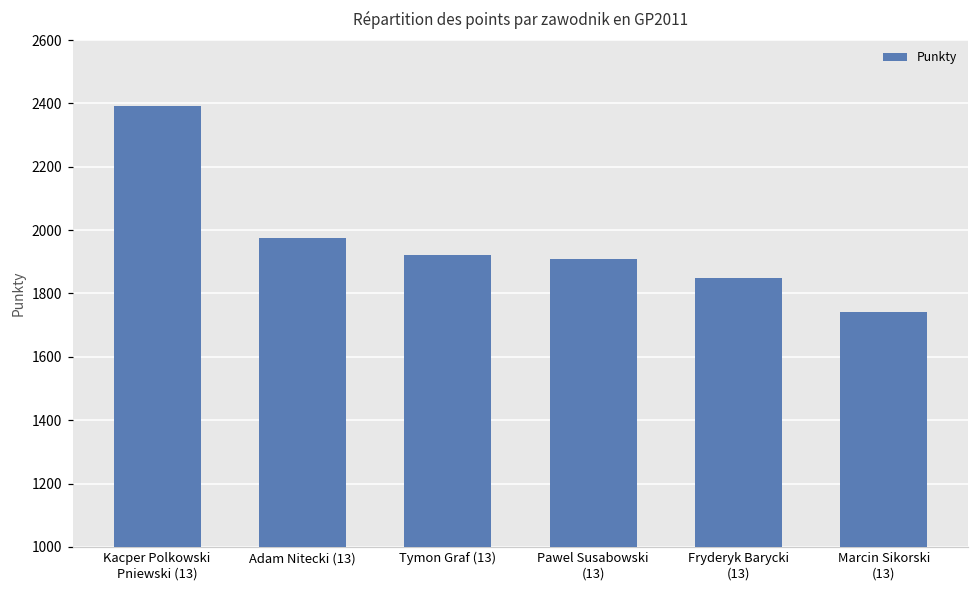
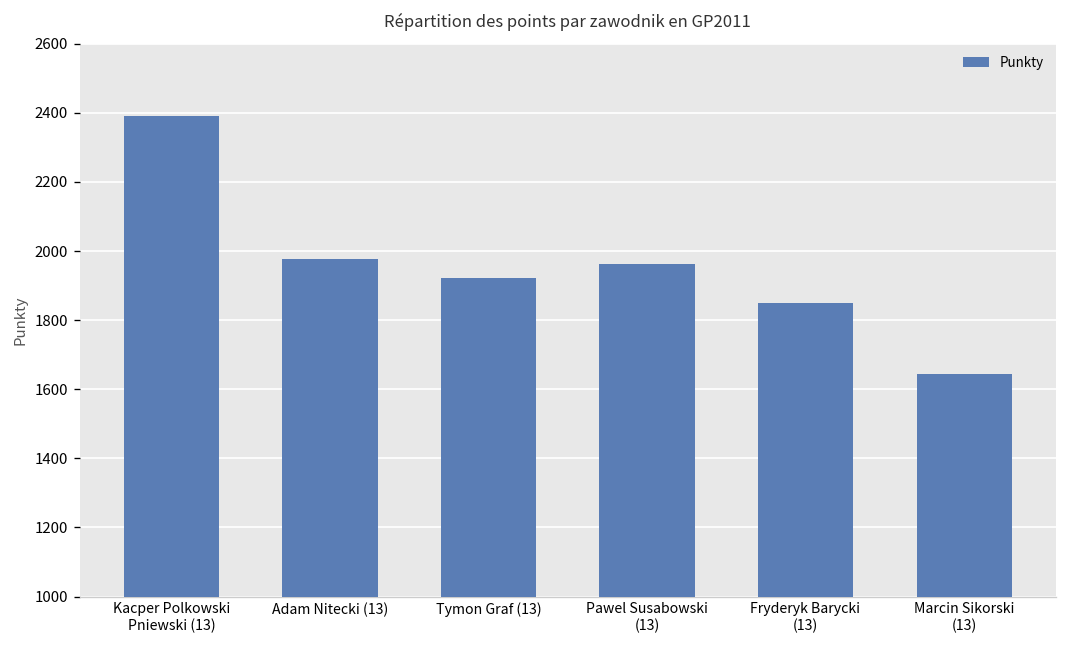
  {
    "Kacper Polkowski Pniewski (13)": 2390,
    "Adam Nitecki (13)": 1980,
    "Tymon Graf (13)": 1920,
-   "Pawel Susabowski (13)": 1910,
+   "Pawel Susabowski (13)": 1960,
    "Fryderyk Barycki (13)": 1850,
-   "Marcin Sikorski (13)": 1740
+   "Marcin Sikorski (13)": 1640
  }
